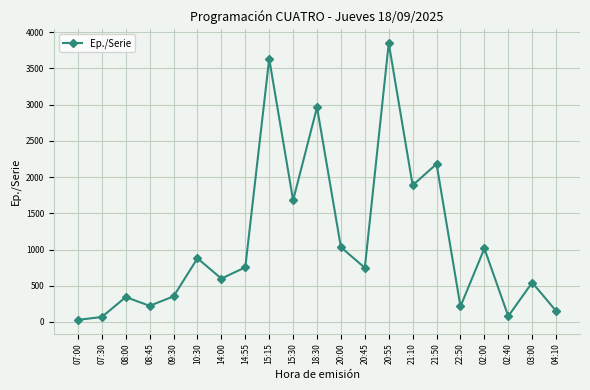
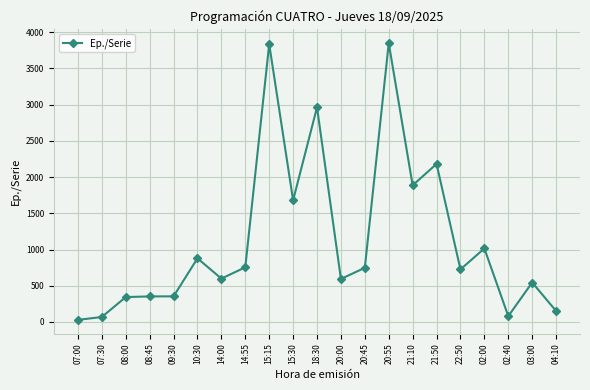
  {
    "07:00": 0,
    "07:30": 100,
    "08:00": 300,
-   "08:45": 200,
+   "08:45": 400,
    "09:30": 400,
    "10:30": 900,
    "14:00": 600,
    "14:55": 800,
-   "15:15": 3600,
+   "15:15": 3800,
    "15:30": 1700,
    "18:30": 3000,
-   "20:00": 1000,
+   "20:00": 600,
    "20:45": 700,
    "20:55": 3900,
    "21:10": 1900,
    "21:50": 2200,
-   "22:50": 200,
+   "22:50": 700,
    "02:00": 1000,
    "02:40": 100,
    "03:00": 500,
    "04:10": 200
  }
